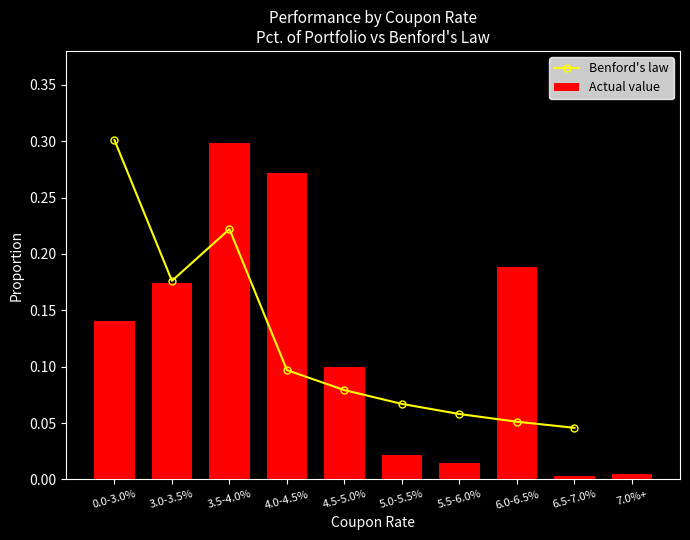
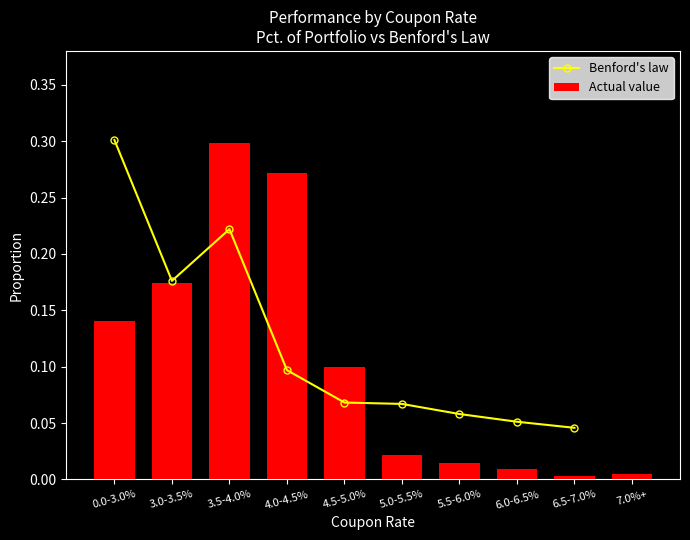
  {
    "Benford's law": {
      "0.0-3.0%": 0.301,
      "3.0-3.5%": 0.176,
      "3.5-4.0%": 0.222,
      "4.0-4.5%": 0.097,
-     "4.5-5.0%": 0.079,
+     "4.5-5.0%": 0.068,
      "5.0-5.5%": 0.067,
      "5.5-6.0%": 0.058,
      "6.0-6.5%": 0.051,
      "6.5-7.0%": 0.046
    },
    "Actual value": {
      "0.0-3.0%": 0.140,
      "3.0-3.5%": 0.174,
      "3.5-4.0%": 0.298,
      "4.0-4.5%": 0.272,
      "4.5-5.0%": 0.100,
      "5.0-5.5%": 0.022,
      "5.5-6.0%": 0.015,
-     "6.0-6.5%": 0.188,
+     "6.0-6.5%": 0.010,
      "6.5-7.0%": 0.003,
      "7.0%+": 0.005
    }
  }
